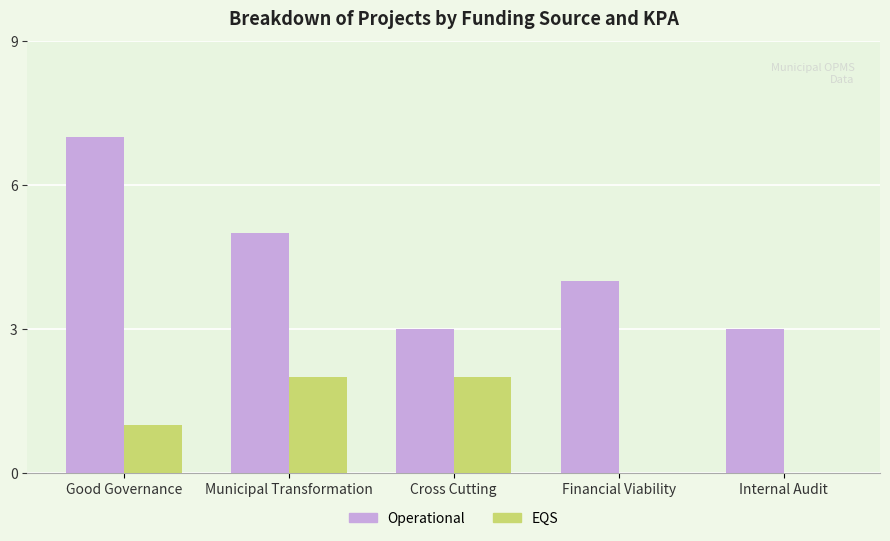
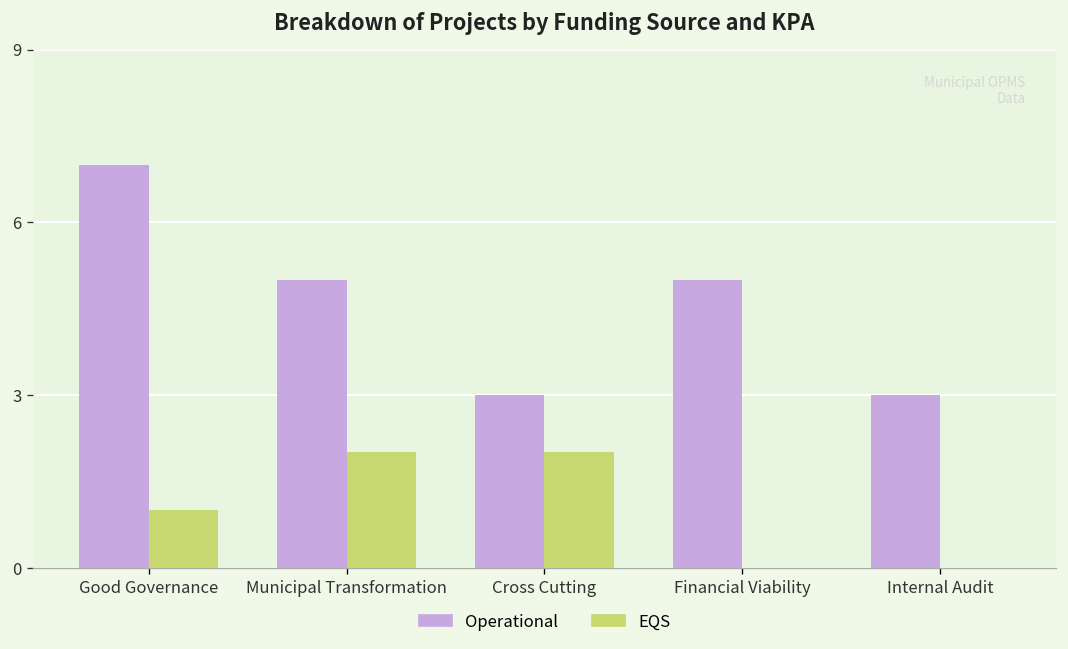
  {
    "Operational": {
      "Good Governance": 7,
      "Municipal Transformation": 5,
      "Cross Cutting": 3,
-     "Financial Viability": 4,
+     "Financial Viability": 5,
      "Internal Audit": 3
    },
    "EQS": {
      "Good Governance": 1,
      "Municipal Transformation": 2,
      "Cross Cutting": 2,
      "Financial Viability": 0,
      "Internal Audit": 0
    }
  }
